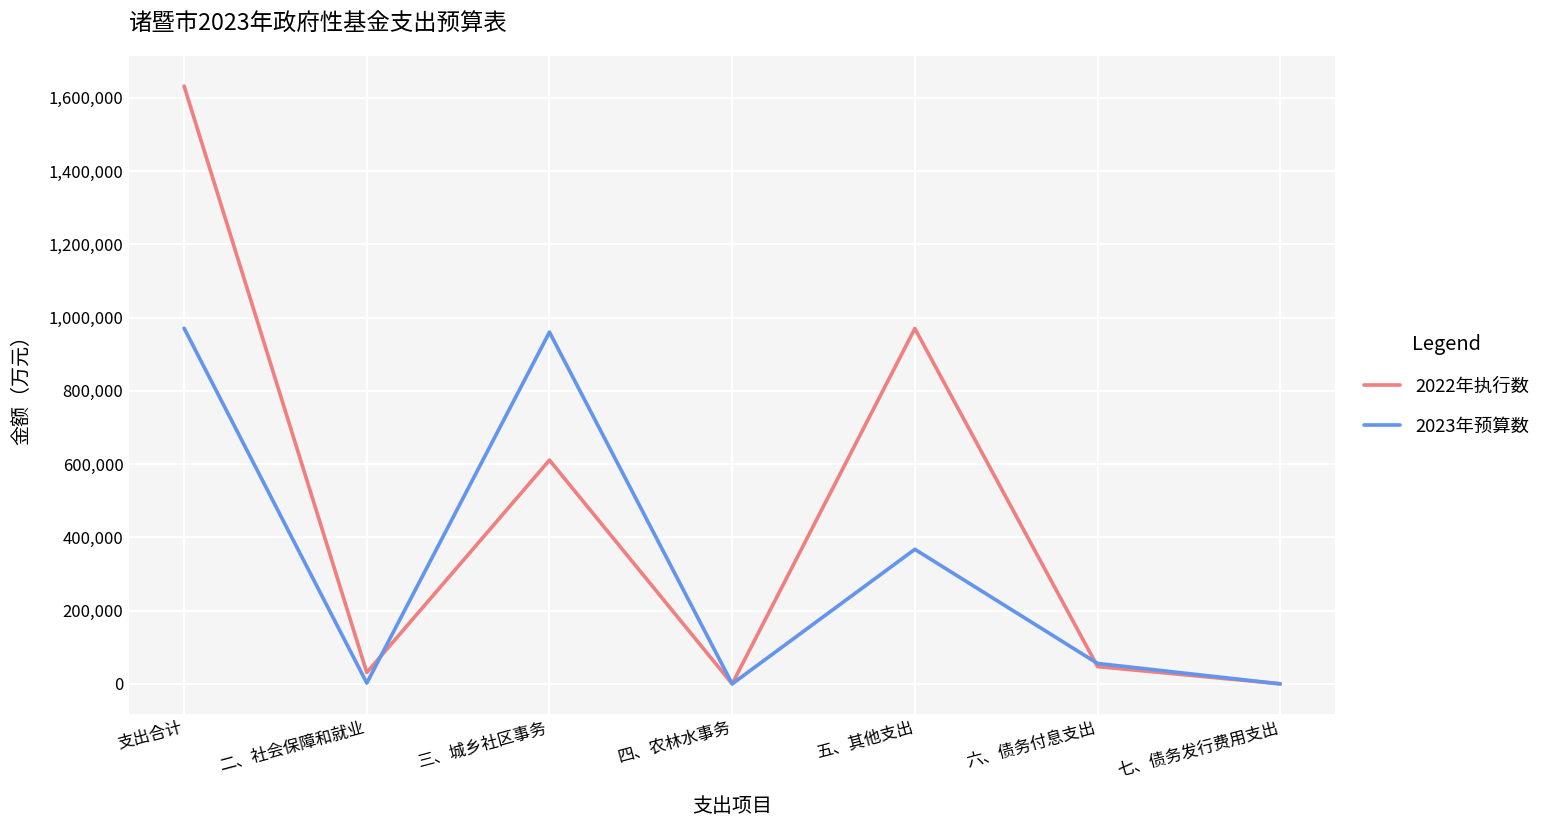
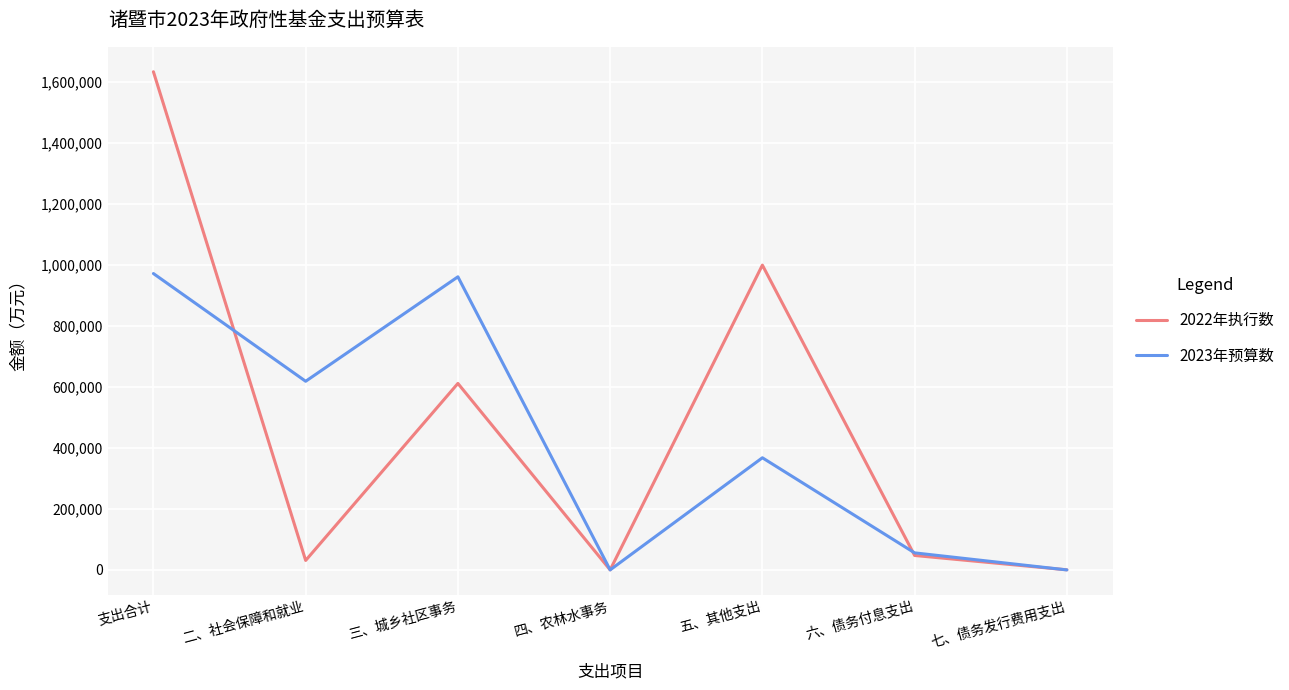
  {
    "2022年执行数": {
      "支出合计": "1,630,000",
      "二、社会保障和就业": "30,000",
      "三、城乡社区事务": "610,000",
-     "五、其他支出": "970,000",
+     "五、其他支出": "1,000,000",
      "六、债务付息支出": "50,000"
    },
    "2023年预算数": {
      "支出合计": "970,000",
-     "二、社会保障和就业": "0",
+     "二、社会保障和就业": "620,000",
      "三、城乡社区事务": "960,000",
      "五、其他支出": "370,000",
      "六、债务付息支出": "60,000"
    }
  }
